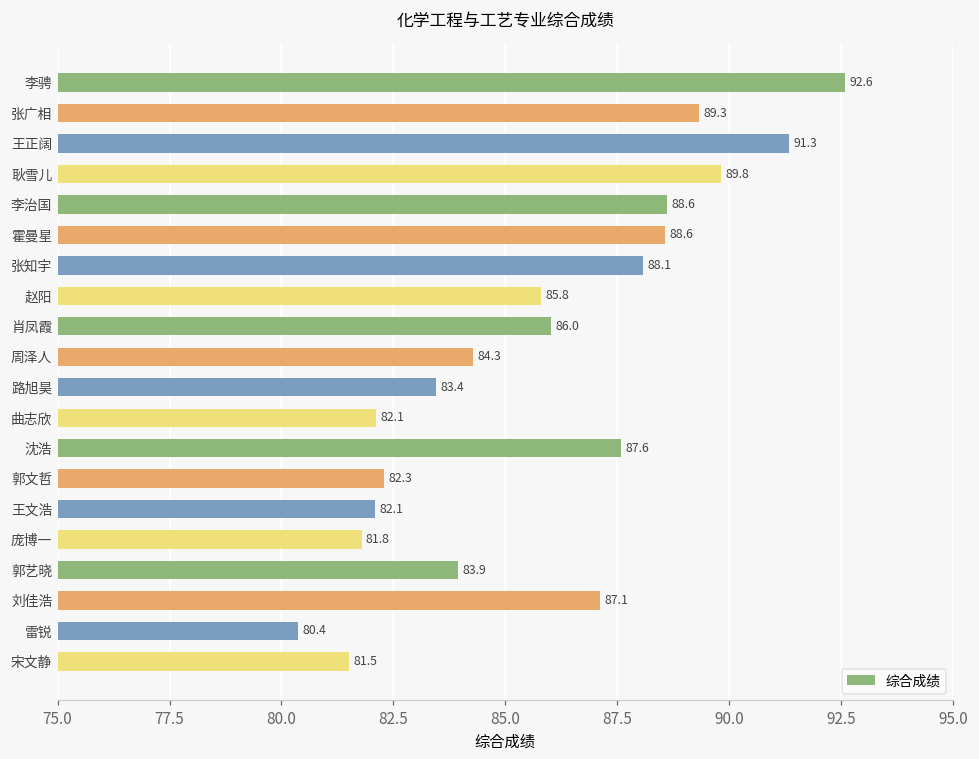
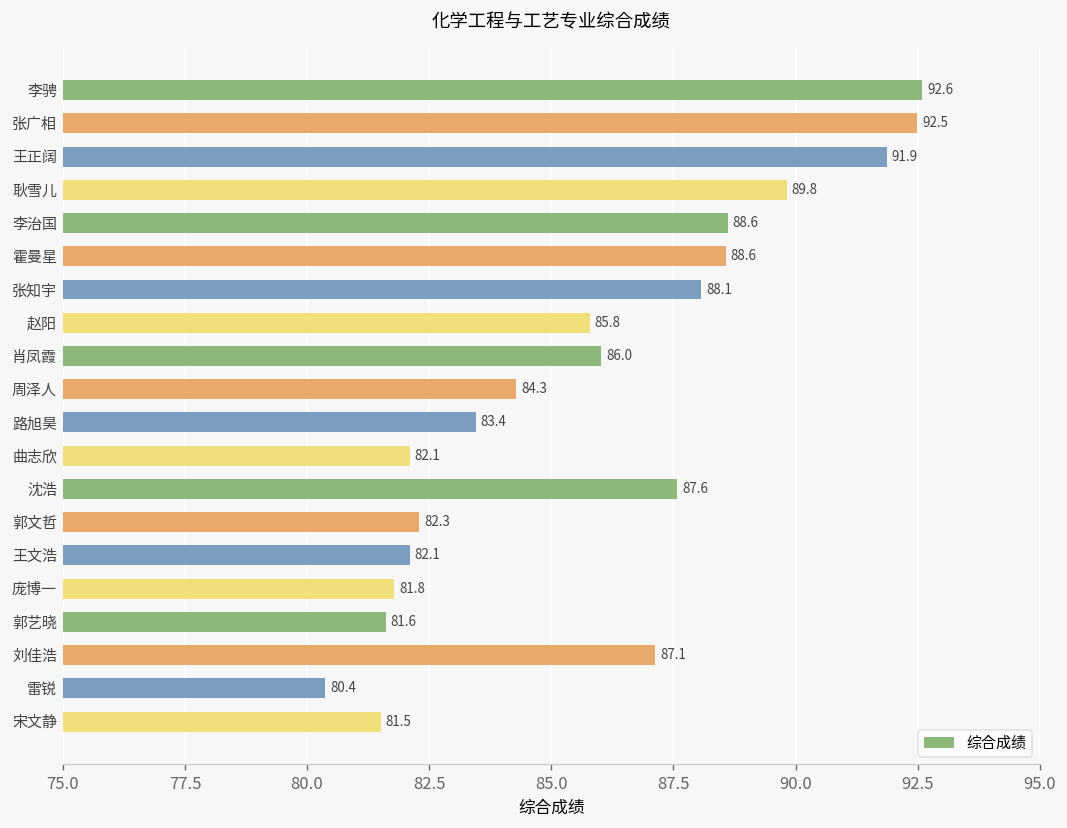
  {
    "李骋": 92.6,
-   "张广相": 89.3,
-   "王正阔": 91.3,
+   "张广相": 92.5,
+   "王正阔": 91.9,
    "耿雪儿": 89.8,
    "李治国": 88.6,
    "霍曼星": 88.6,
    "张知宇": 88.1,
    "赵阳": 85.8,
    "肖凤霞": 86.0,
    "周泽人": 84.3,
    "路旭昊": 83.4,
    "曲志欣": 82.1,
    "沈浩": 87.6,
    "郭文哲": 82.3,
    "王文浩": 82.1,
    "庞博一": 81.8,
-   "郭艺晓": 83.9,
+   "郭艺晓": 81.6,
    "刘佳浩": 87.1,
    "雷锐": 80.4,
    "宋文静": 81.5
  }
